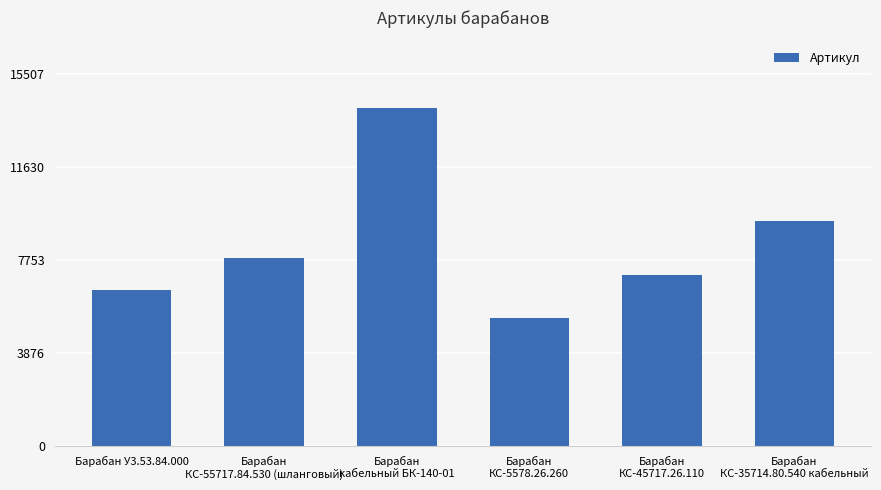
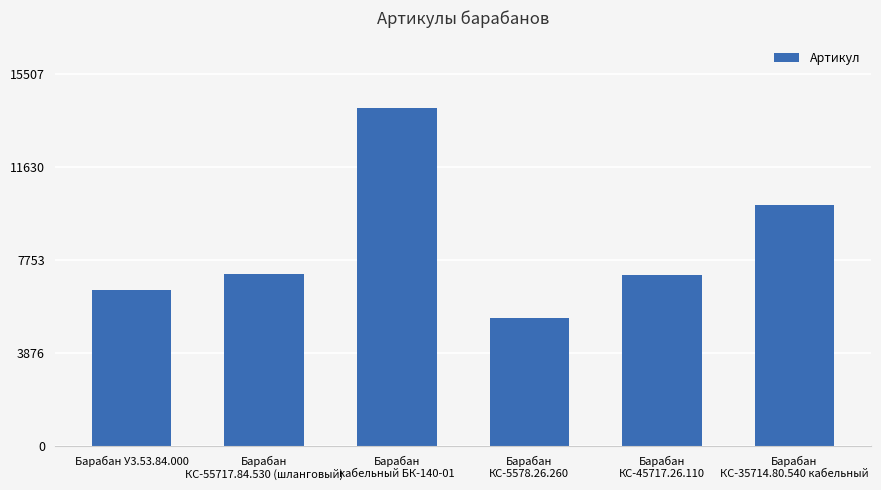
  {
    "Барабан У3.53.84.000": 6500,
-   "Барабан КС-55717.84.530 (шланговый)": 7900,
+   "Барабан КС-55717.84.530 (шланговый)": 7200,
    "Барабан кабельный БК-140-01": 14100,
    "Барабан КС-5578.26.260": 5300,
    "Барабан КС-45717.26.110": 7200,
-   "Барабан КС-35714.80.540 кабельный": 9400
+   "Барабан КС-35714.80.540 кабельный": 10100
  }
